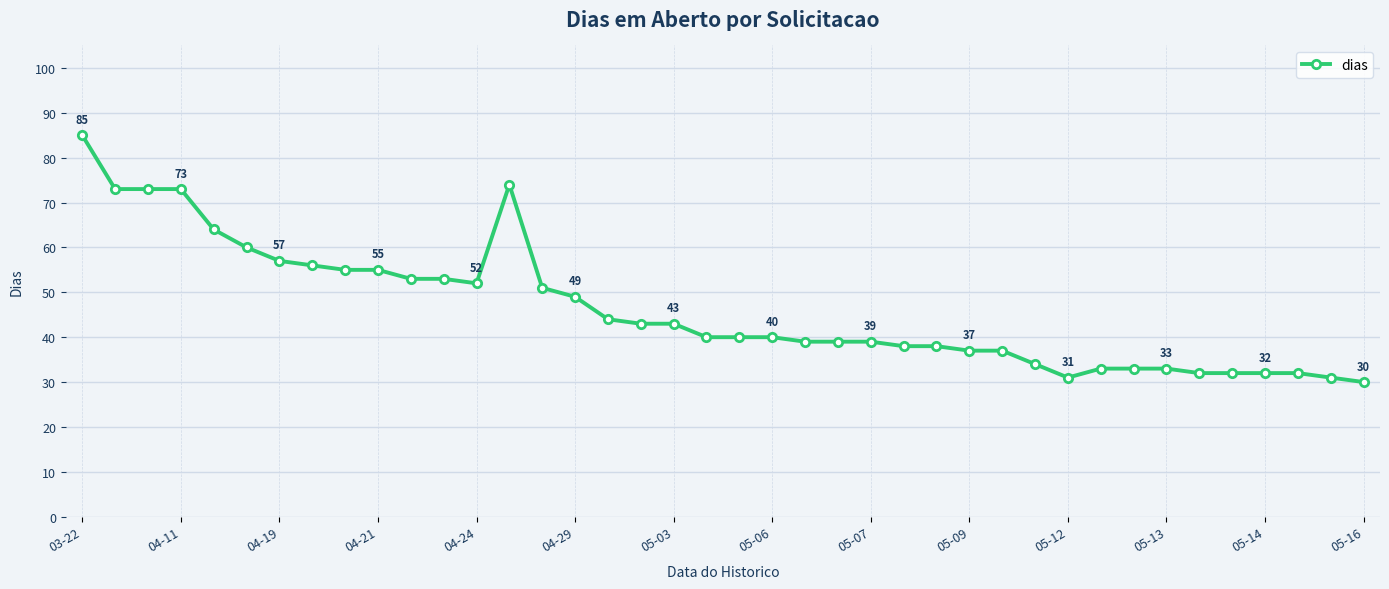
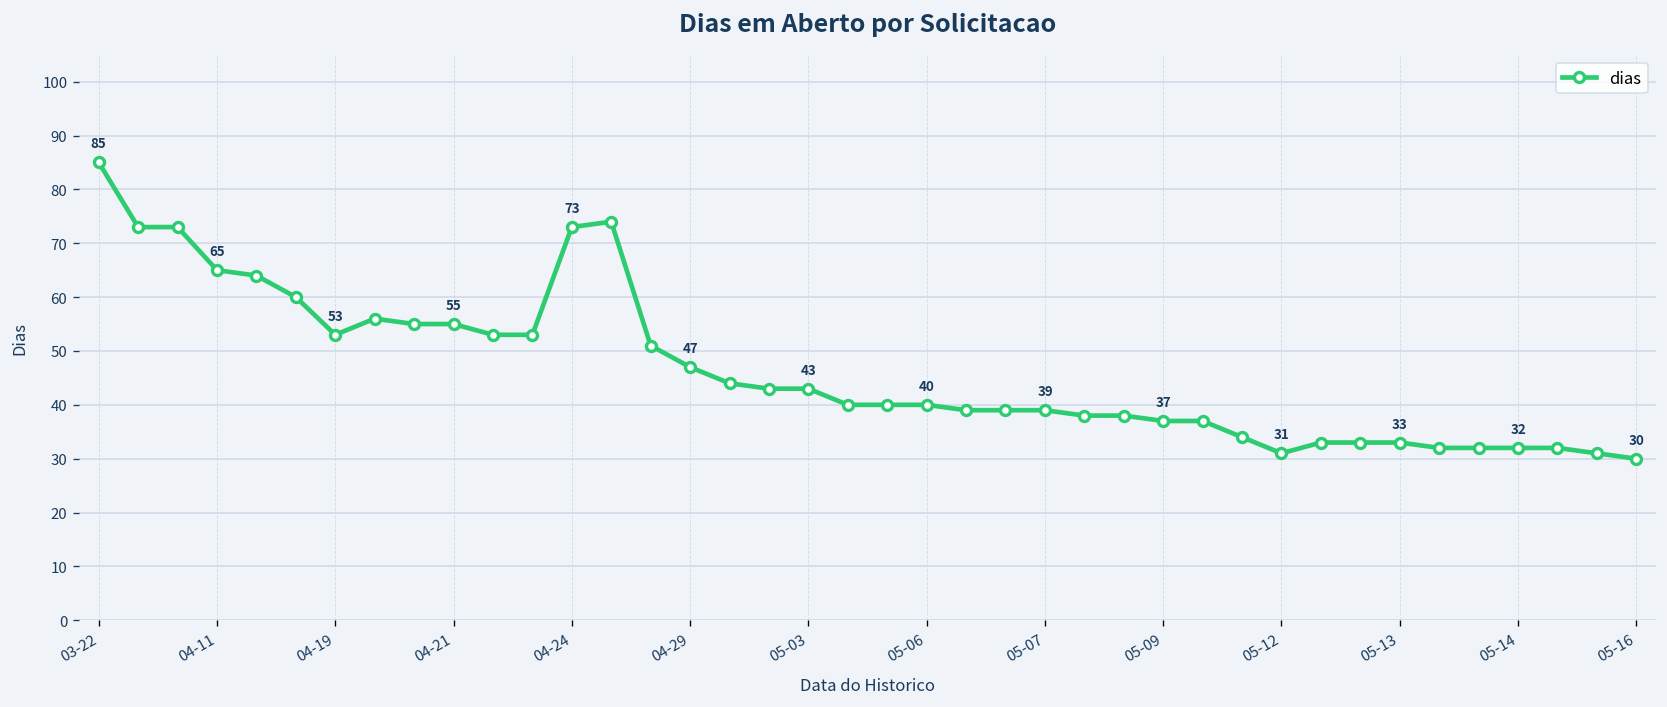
  {
    "03-22": 85,
-   "04-11": 73,
-   "04-19": 57,
+   "04-11": 65,
+   "04-19": 53,
    "04-21": 55,
-   "04-24": 52,
-   "04-29": 49,
+   "04-24": 73,
+   "04-29": 47,
    "05-03": 43,
    "05-06": 40,
    "05-07": 39,
    "05-09": 37,
    "05-12": 31,
    "05-13": 33,
    "05-14": 32,
    "05-16": 30
  }
